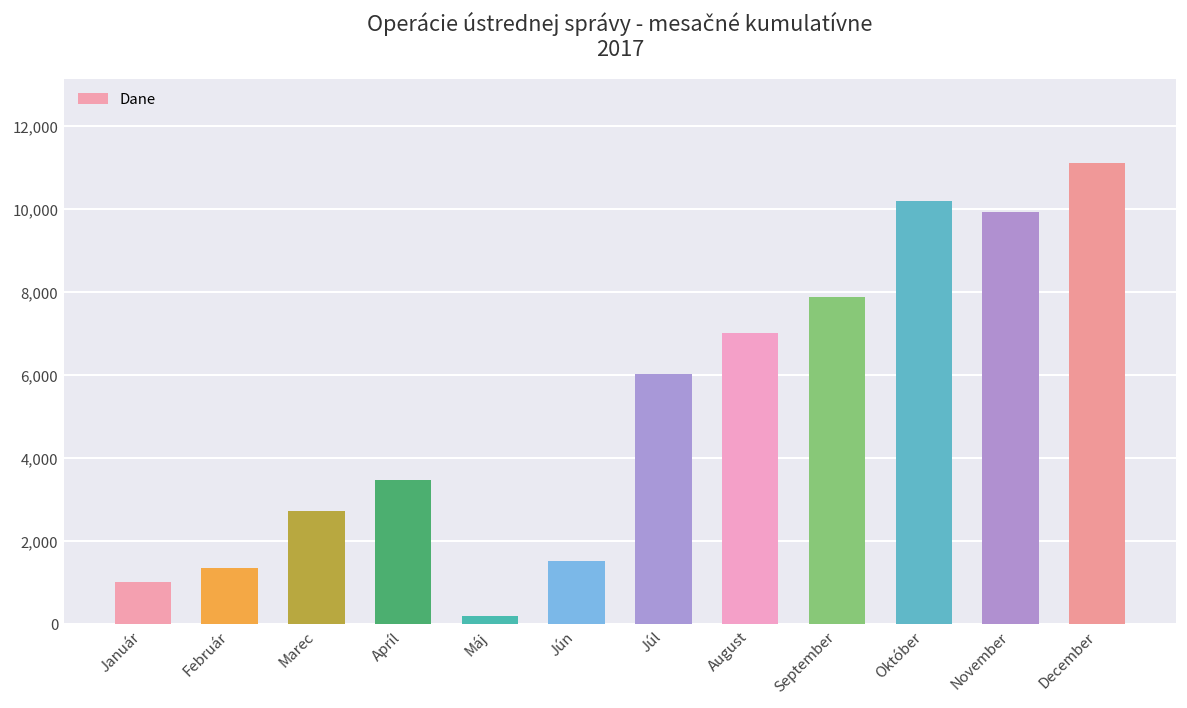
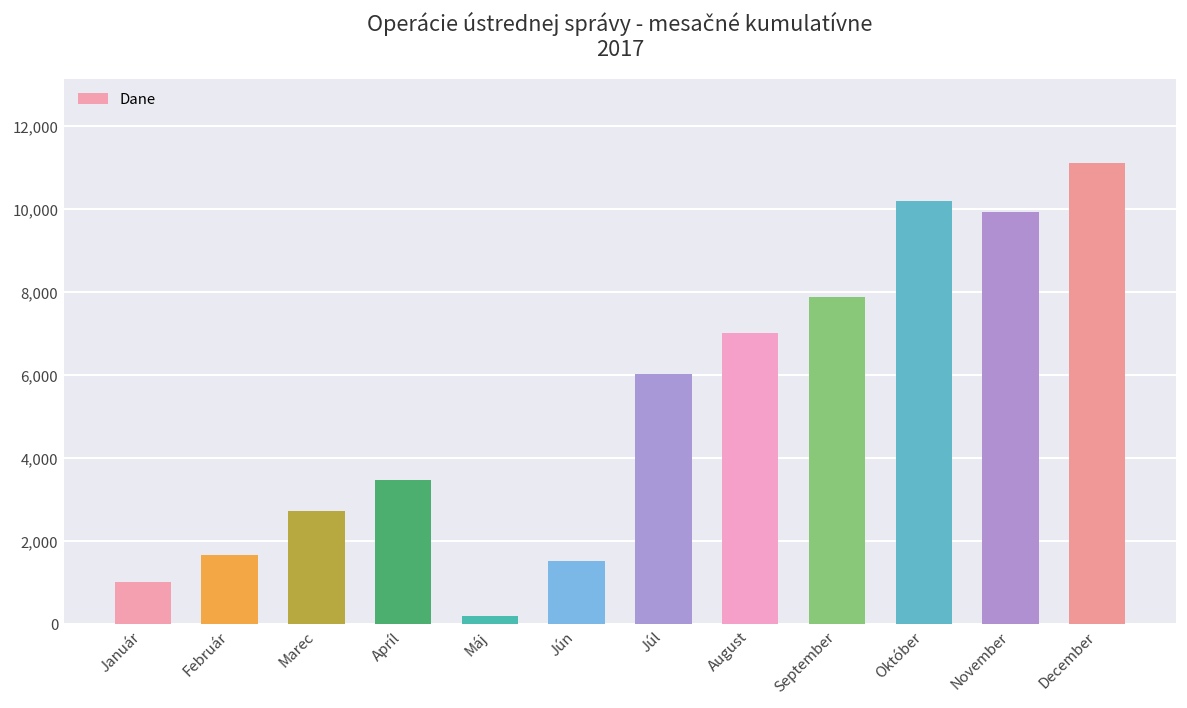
  {
    "Január": "1,000",
-   "Február": "1,400",
+   "Február": "1,700",
    "Marec": "2,700",
    "Apríl": "3,500",
    "Máj": "200",
    "Jún": "1,500",
    "Júl": "6,000",
    "August": "7,000",
    "September": "7,900",
    "Október": "10,200",
    "November": "9,900",
    "December": "11,100"
  }
